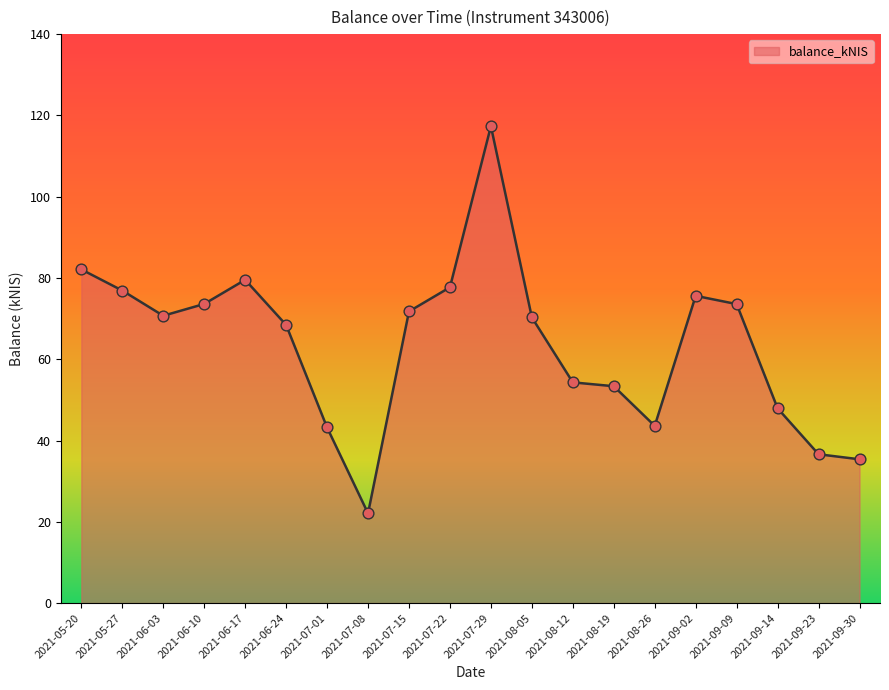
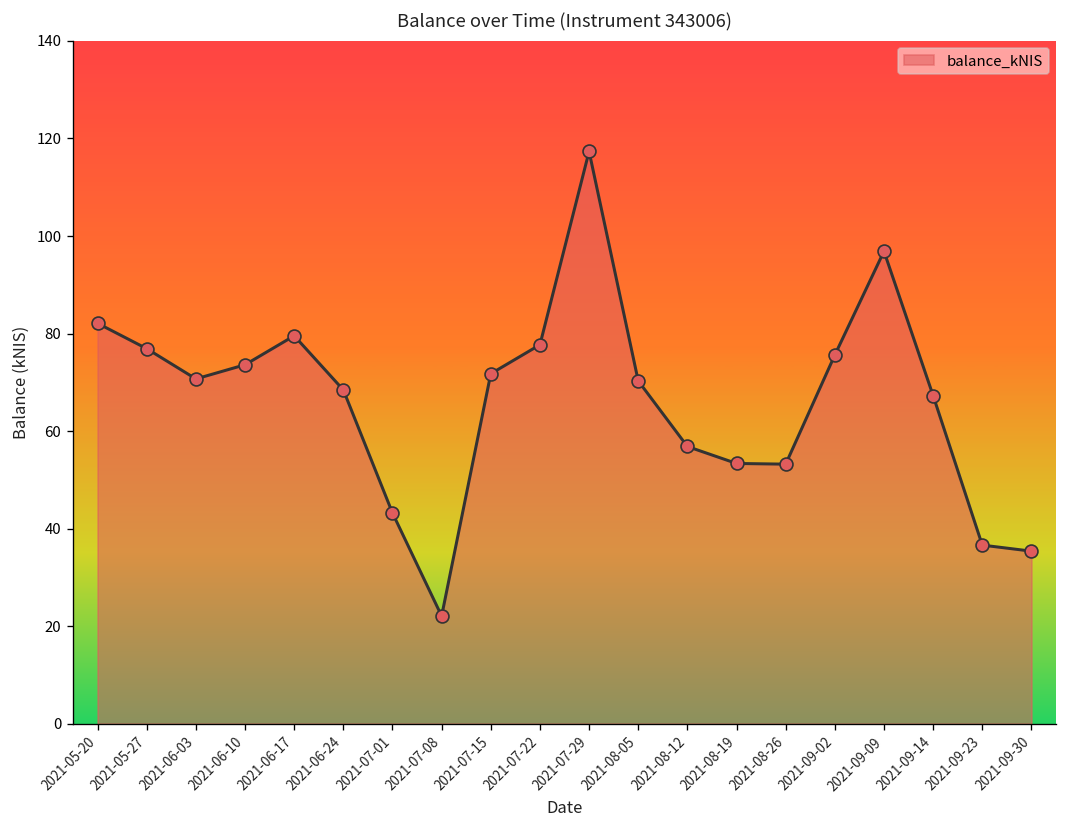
  {
    "2021-05-20": 82,
    "2021-05-27": 77,
    "2021-06-03": 71,
    "2021-06-10": 74,
    "2021-06-17": 80,
    "2021-06-24": 68,
    "2021-07-01": 43,
    "2021-07-08": 22,
    "2021-07-15": 72,
    "2021-07-22": 78,
    "2021-07-29": 117,
    "2021-08-05": 70,
-   "2021-08-12": 54,
+   "2021-08-12": 57,
    "2021-08-19": 53,
-   "2021-08-26": 44,
+   "2021-08-26": 53,
    "2021-09-02": 76,
-   "2021-09-09": 74,
-   "2021-09-14": 48,
+   "2021-09-09": 97,
+   "2021-09-14": 67,
    "2021-09-23": 37,
    "2021-09-30": 35
  }
